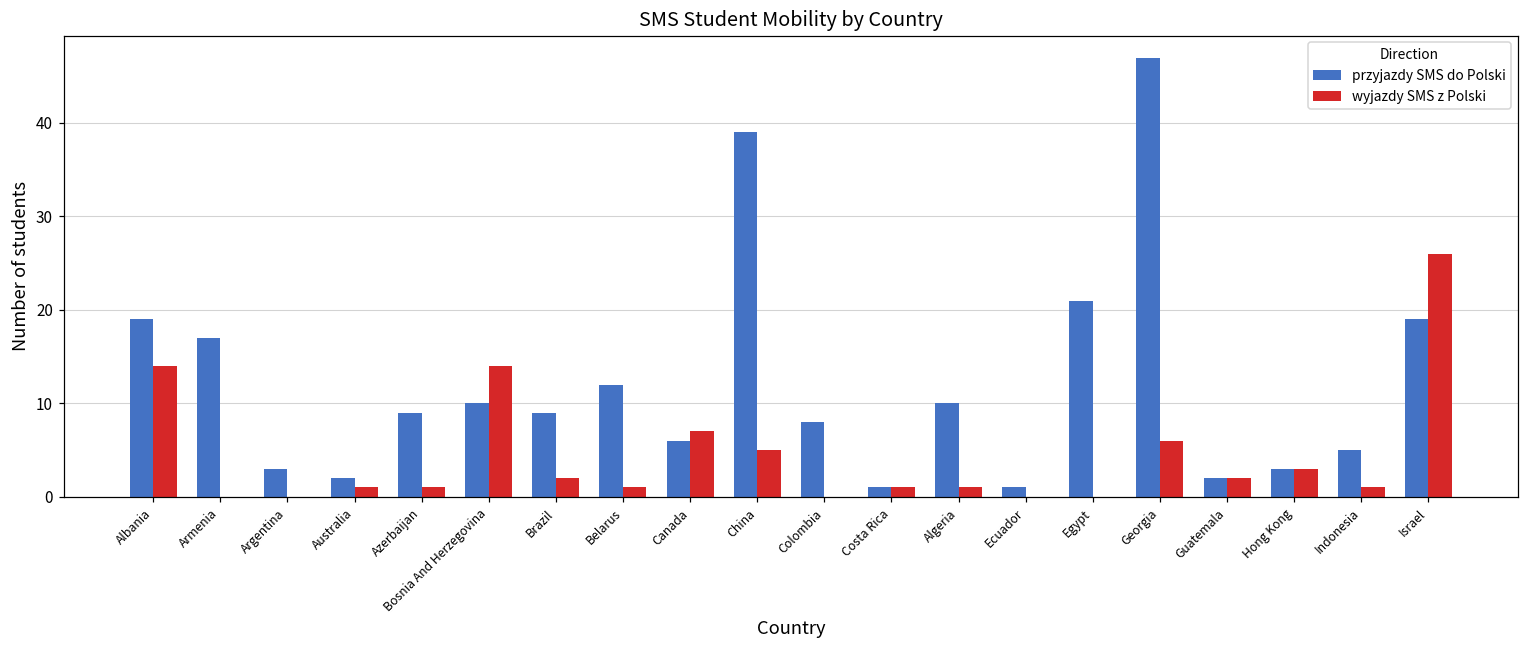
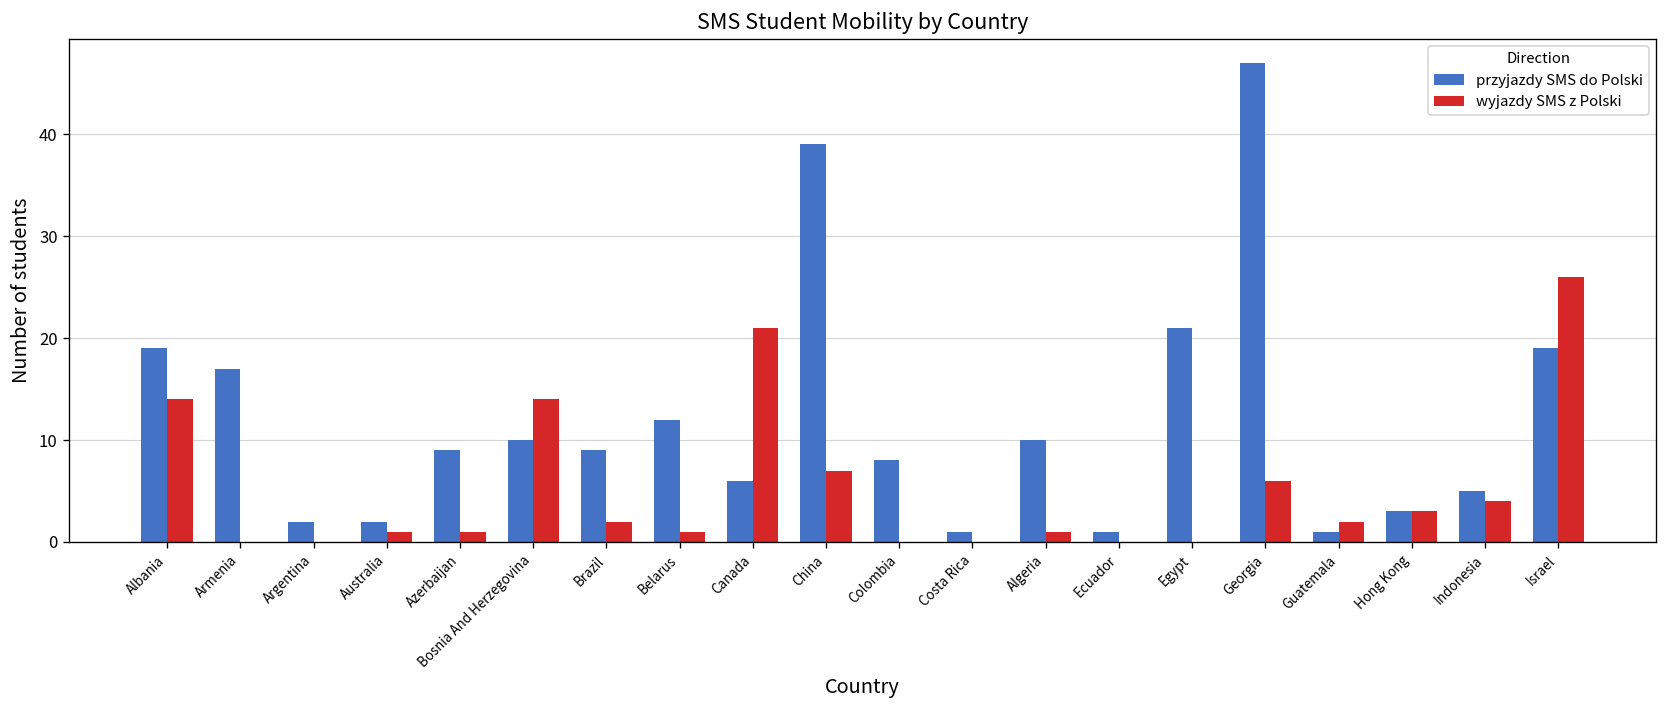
  {
    "przyjazdy SMS do Polski": {
      "Albania": 19,
      "Armenia": 17,
-     "Argentina": 3,
+     "Argentina": 2,
      "Australia": 2,
      "Azerbaijan": 9,
      "Bosnia And Herzegovina": 10,
      "Brazil": 9,
      "Belarus": 12,
      "Canada": 6,
      "China": 39,
      "Colombia": 8,
      "Costa Rica": 1,
      "Algeria": 10,
      "Ecuador": 1,
      "Egypt": 21,
      "Georgia": 47,
-     "Guatemala": 2,
+     "Guatemala": 1,
      "Hong Kong": 3,
      "Indonesia": 5,
      "Israel": 19
    },
    "wyjazdy SMS z Polski": {
      "Albania": 14,
      "Armenia": 0,
      "Argentina": 0,
      "Australia": 1,
      "Azerbaijan": 1,
      "Bosnia And Herzegovina": 14,
      "Brazil": 2,
      "Belarus": 1,
-     "Canada": 7,
-     "China": 5,
+     "Canada": 21,
+     "China": 7,
      "Colombia": 0,
-     "Costa Rica": 1,
+     "Costa Rica": 0,
      "Algeria": 1,
      "Ecuador": 0,
      "Egypt": 0,
      "Georgia": 6,
      "Guatemala": 2,
      "Hong Kong": 3,
-     "Indonesia": 1,
+     "Indonesia": 4,
      "Israel": 26
    }
  }
